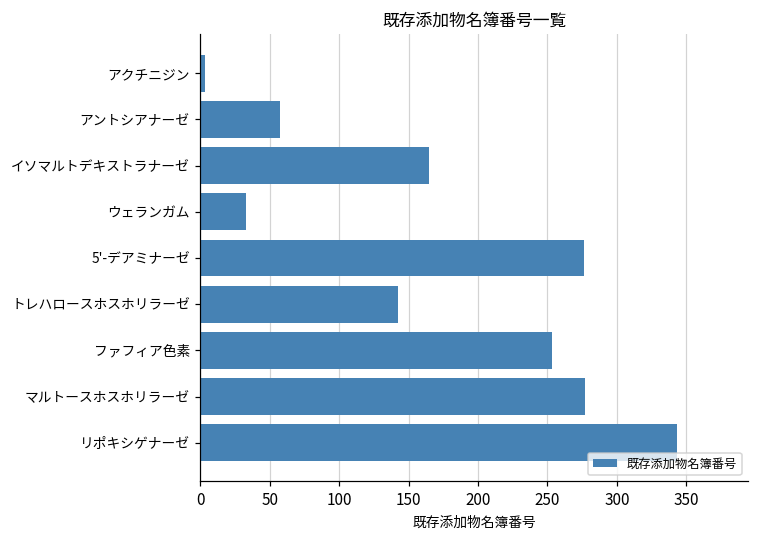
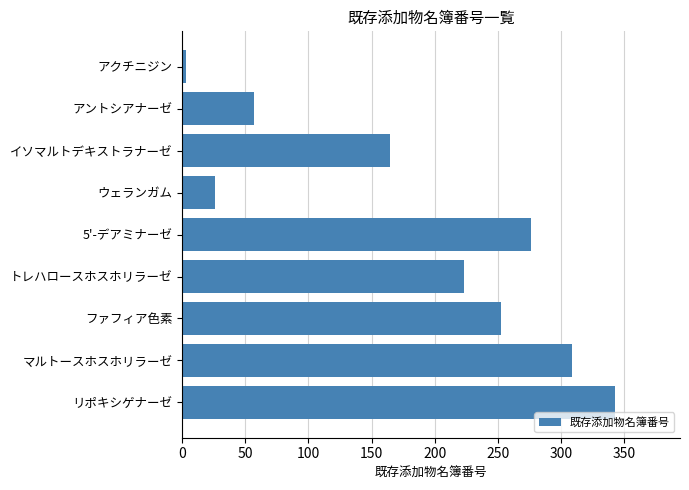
  {
    "アクチニジン": 3,
    "アントシアナーゼ": 57,
    "イソマルトデキストラナーゼ": 165,
-   "ウェランガム": 33,
+   "ウェランガム": 26,
    "5'-デアミナーゼ": 276,
-   "トレハロースホスホリラーゼ": 142,
+   "トレハロースホスホリラーゼ": 223,
    "ファフィア色素": 253,
-   "マルトースホスホリラーゼ": 277,
+   "マルトースホスホリラーゼ": 309,
    "リポキシゲナーゼ": 343
  }
